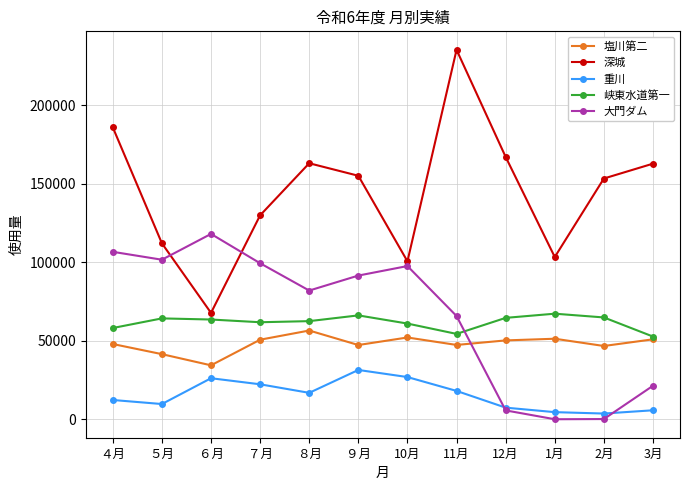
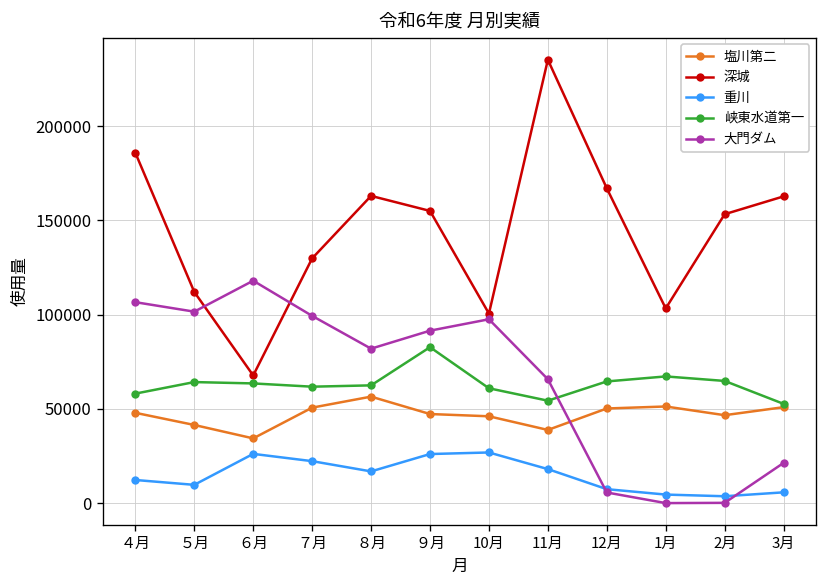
  {
    "塩川第二": {
      "４月": 48000,
      "５月": 41000,
      "６月": 34000,
      "７月": 51000,
      "８月": 57000,
      "９月": 47000,
-     "10月": 52000,
-     "11月": 47000,
+     "10月": 46000,
+     "11月": 39000,
      "12月": 50000,
      "1月": 51000,
      "2月": 47000,
      "3月": 51000
    },
    "深城": {
      "４月": 186000,
      "５月": 112000,
      "６月": 68000,
      "７月": 130000,
      "８月": 163000,
      "９月": 155000,
      "10月": 101000,
      "11月": 235000,
      "12月": 167000,
      "1月": 103000,
      "2月": 153000,
      "3月": 163000
    },
    "重川": {
      "４月": 12000,
      "５月": 10000,
      "６月": 26000,
      "７月": 22000,
      "８月": 17000,
-     "９月": 31000,
+     "９月": 26000,
      "10月": 27000,
      "11月": 18000,
      "12月": 7000,
      "1月": 5000,
      "2月": 4000,
      "3月": 6000
    },
    "峡東水道第一": {
      "４月": 58000,
      "５月": 64000,
      "６月": 64000,
      "７月": 62000,
      "８月": 62000,
-     "９月": 66000,
+     "９月": 83000,
      "10月": 61000,
      "11月": 54000,
      "12月": 65000,
      "1月": 67000,
      "2月": 65000,
      "3月": 53000
    },
    "大門ダム": {
      "４月": 107000,
      "５月": 102000,
      "６月": 118000,
      "７月": 99000,
      "８月": 82000,
      "９月": 92000,
      "10月": 98000,
      "11月": 66000,
      "12月": 6000,
      "1月": 0,
      "2月": 0,
      "3月": 21000
    }
  }
